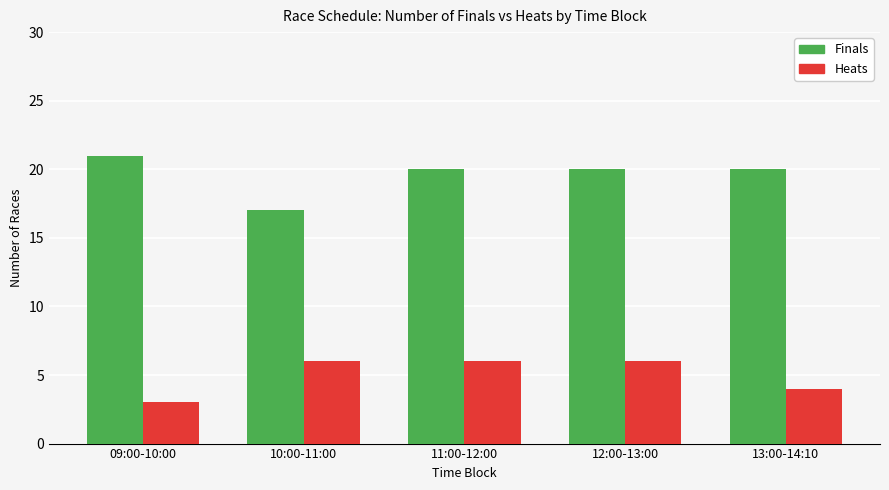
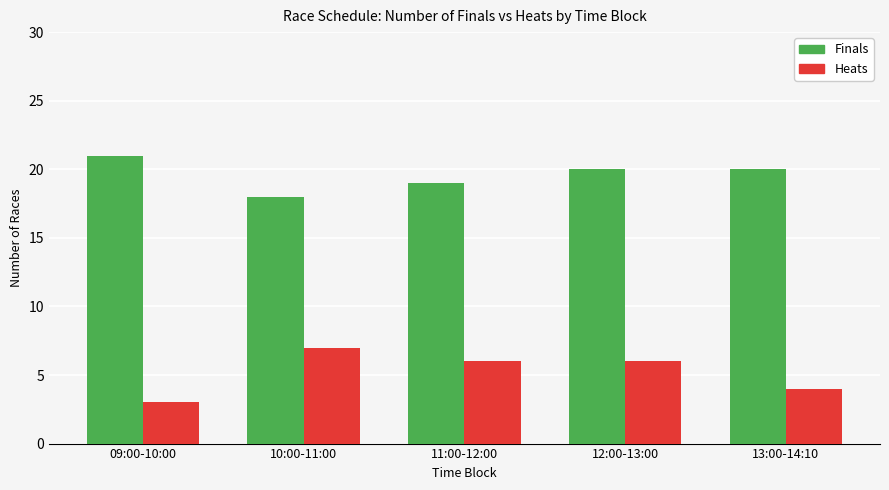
  {
    "Finals": {
      "09:00-10:00": 21,
-     "10:00-11:00": 17,
-     "11:00-12:00": 20,
+     "10:00-11:00": 18,
+     "11:00-12:00": 19,
      "12:00-13:00": 20,
      "13:00-14:10": 20
    },
    "Heats": {
      "09:00-10:00": 3,
-     "10:00-11:00": 6,
+     "10:00-11:00": 7,
      "11:00-12:00": 6,
      "12:00-13:00": 6,
      "13:00-14:10": 4
    }
  }
